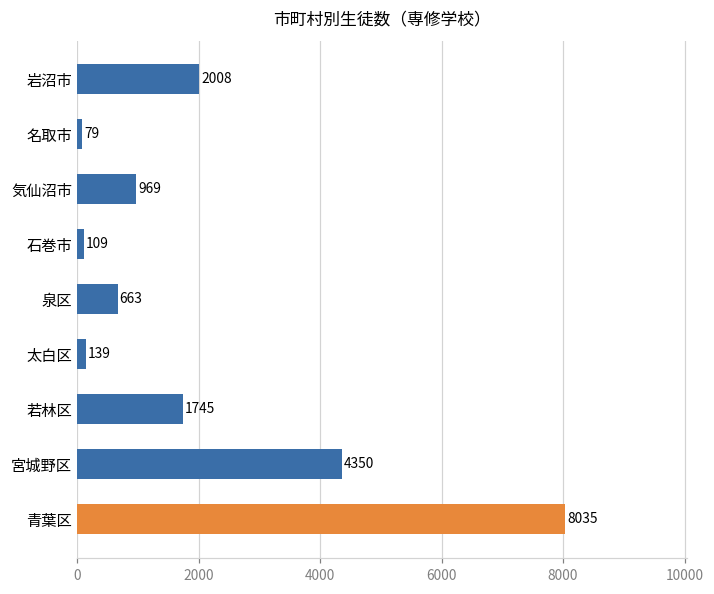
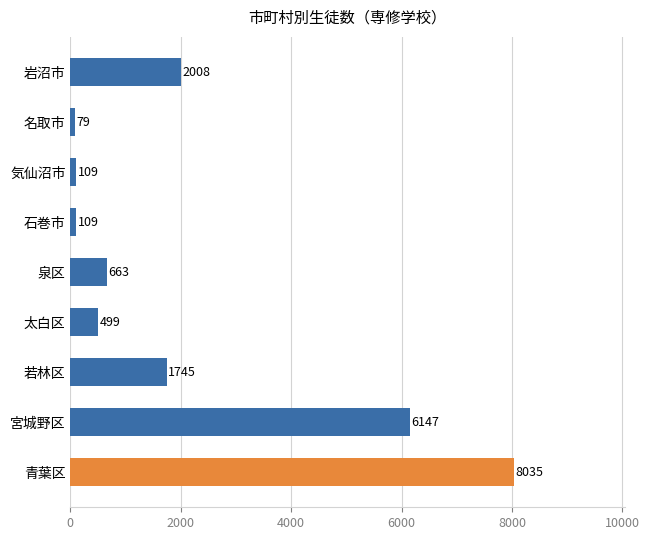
  {
    "岩沼市": 2008,
    "名取市": 79,
-   "気仙沼市": 969,
+   "気仙沼市": 109,
    "石巻市": 109,
    "泉区": 663,
-   "太白区": 139,
+   "太白区": 499,
    "若林区": 1745,
-   "宮城野区": 4350,
+   "宮城野区": 6147,
    "青葉区": 8035
  }
